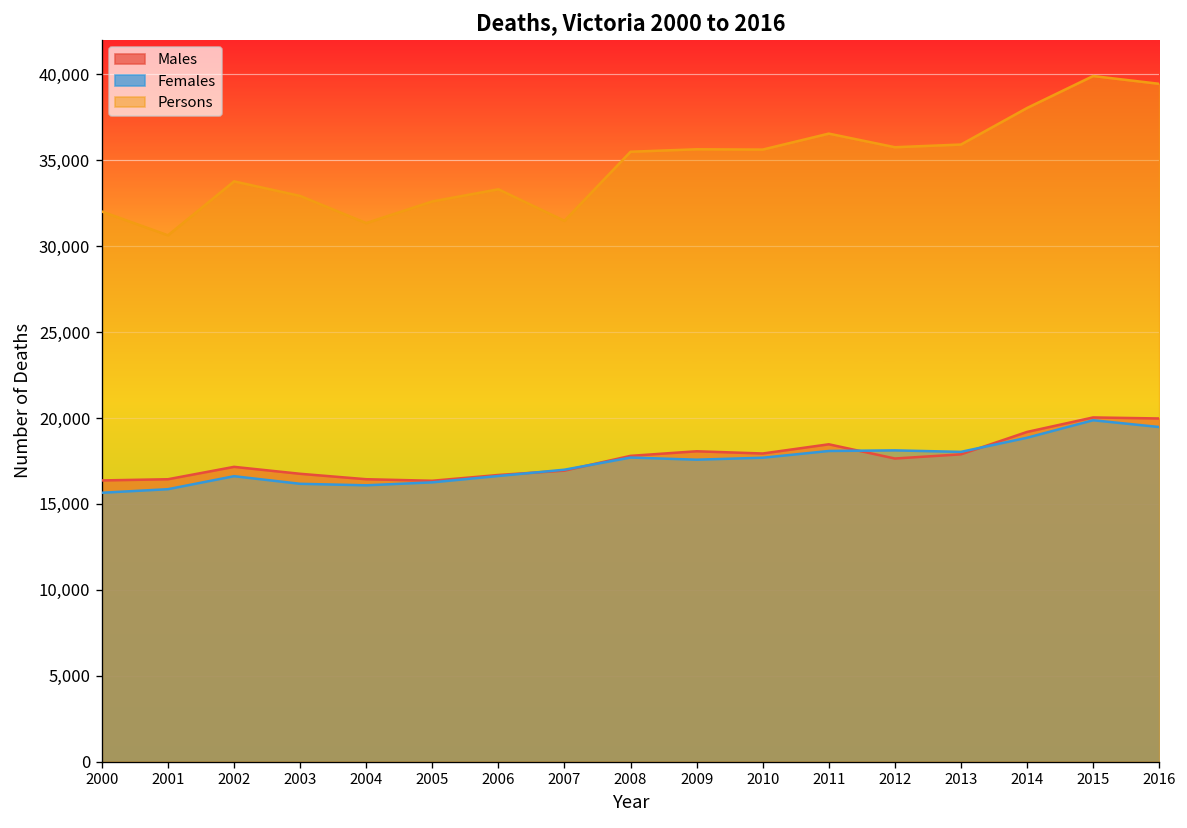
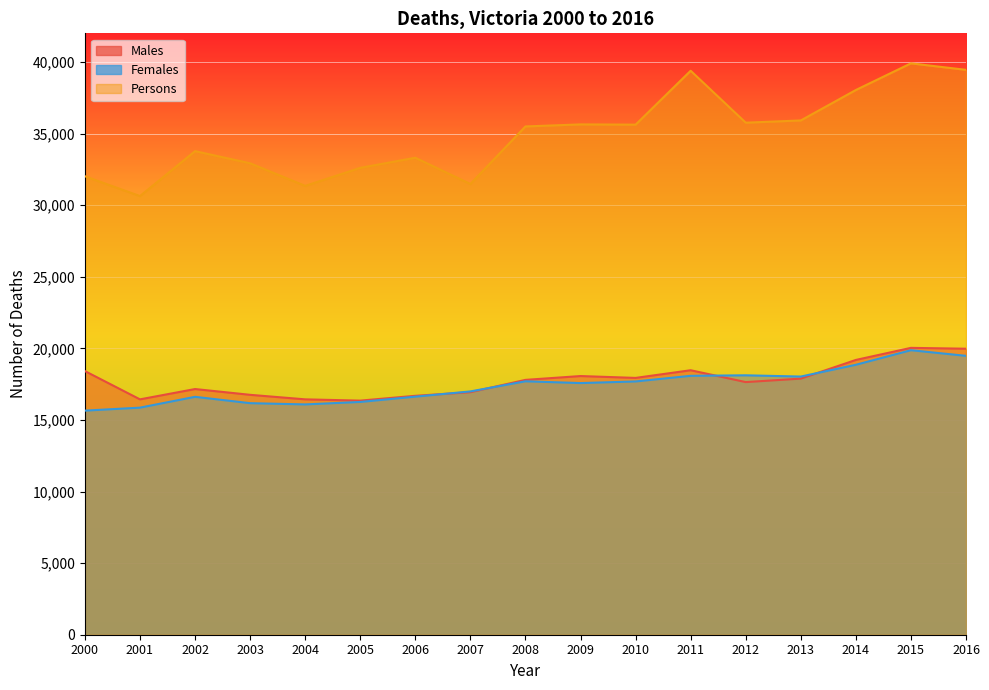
  {
    "Males": {
-     "2000": "16,400",
+     "2000": "18,400",
      "2001": "16,400",
      "2002": "17,200",
      "2003": "16,800",
      "2004": "16,400",
      "2009": "18,100",
      "2010": "17,900",
      "2011": "18,500",
      "2012": "17,600",
      "2014": "19,200",
      "2016": "20,000"
    },
    "Females": {
      "2000": "15,700",
      "2001": "15,900",
      "2002": "16,600",
      "2003": "16,200",
      "2004": "16,100",
      "2009": "17,600",
      "2010": "17,700",
      "2011": "18,100",
      "2012": "18,100",
      "2014": "18,900",
      "2016": "19,500"
    },
    "Persons": {
      "2000": "32,000",
      "2001": "30,600",
      "2002": "33,800",
      "2003": "32,900",
      "2004": "31,300",
      "2005": "32,600",
      "2006": "33,300",
      "2007": "31,500",
      "2008": "35,500",
      "2009": "35,600",
      "2010": "35,600",
-     "2011": "36,600",
+     "2011": "39,400",
      "2012": "35,800",
      "2013": "35,900",
      "2014": "38,000",
      "2015": "39,900",
      "2016": "39,500"
    }
  }
